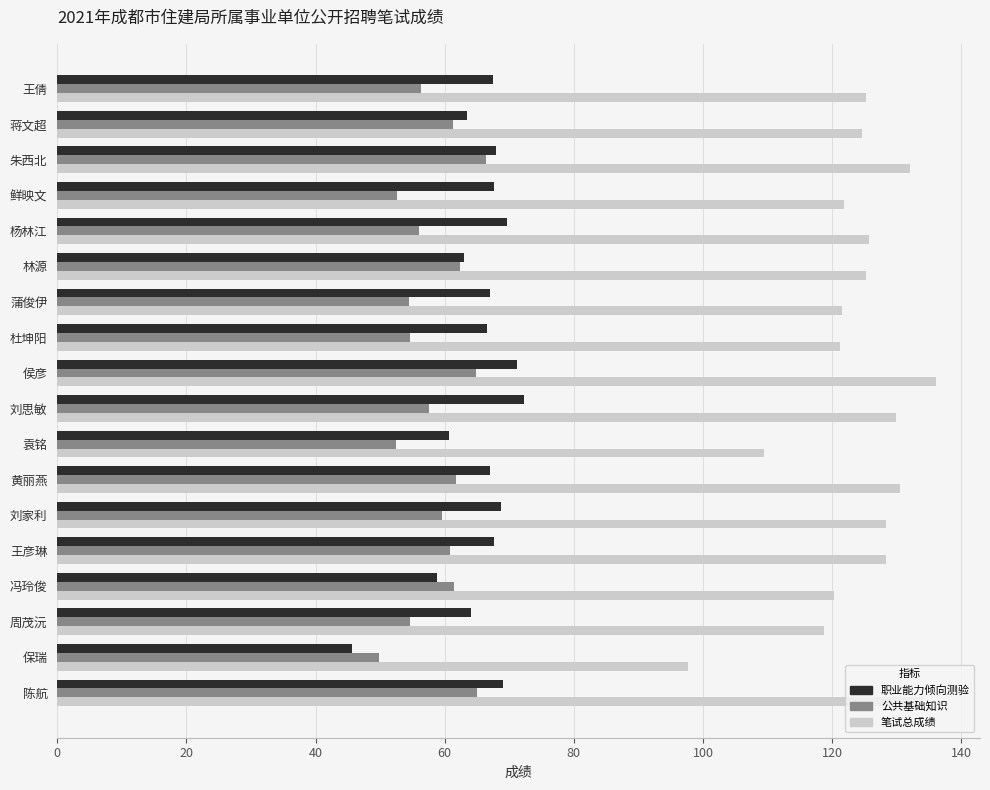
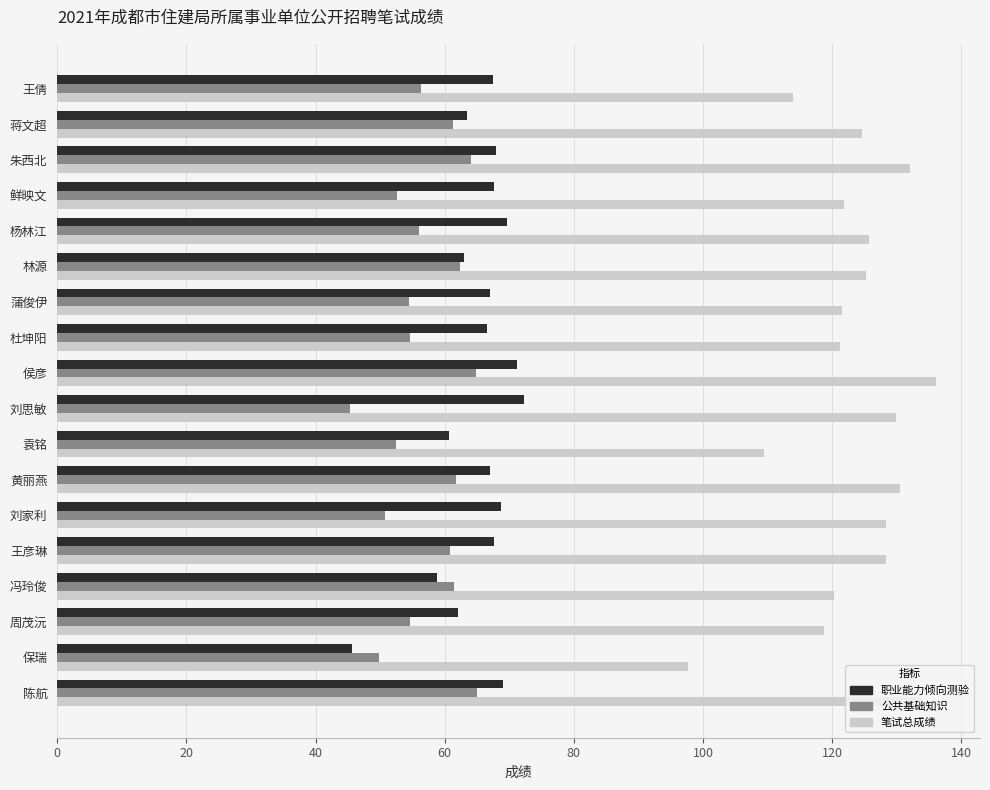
  {
    "职业能力倾向测验": {
      "王倩": 68,
      "蒋文超": 63,
      "朱西北": 68,
      "鲜映文": 68,
      "杨林江": 70,
      "林源": 63,
      "蒲俊伊": 67,
      "杜坤阳": 67,
      "侯彦": 71,
      "刘思敏": 72,
      "袁铭": 61,
      "黄丽燕": 67,
      "刘家利": 69,
      "王彦琳": 68,
      "冯玲俊": 59,
-     "周茂沅": 64,
+     "周茂沅": 62,
      "保瑞": 46,
      "陈航": 69
    },
    "公共基础知识": {
      "王倩": 56,
      "蒋文超": 61,
-     "朱西北": 66,
+     "朱西北": 64,
      "鲜映文": 53,
      "杨林江": 56,
      "林源": 62,
      "蒲俊伊": 55,
      "杜坤阳": 55,
      "侯彦": 65,
-     "刘思敏": 58,
+     "刘思敏": 45,
      "袁铭": 53,
      "黄丽燕": 62,
-     "刘家利": 60,
+     "刘家利": 51,
      "王彦琳": 61,
      "冯玲俊": 62,
      "周茂沅": 55,
      "保瑞": 50,
      "陈航": 65
    },
    "笔试总成绩": {
-     "王倩": 125,
+     "王倩": 114,
      "蒋文超": 125,
      "朱西北": 132,
      "鲜映文": 122,
      "杨林江": 126,
      "林源": 125,
      "蒲俊伊": 122,
      "杜坤阳": 121,
      "侯彦": 136,
      "刘思敏": 130,
      "袁铭": 109,
      "黄丽燕": 131,
      "刘家利": 128,
      "王彦琳": 128,
      "冯玲俊": 120,
      "周茂沅": 119,
      "保瑞": 98
    }
  }
